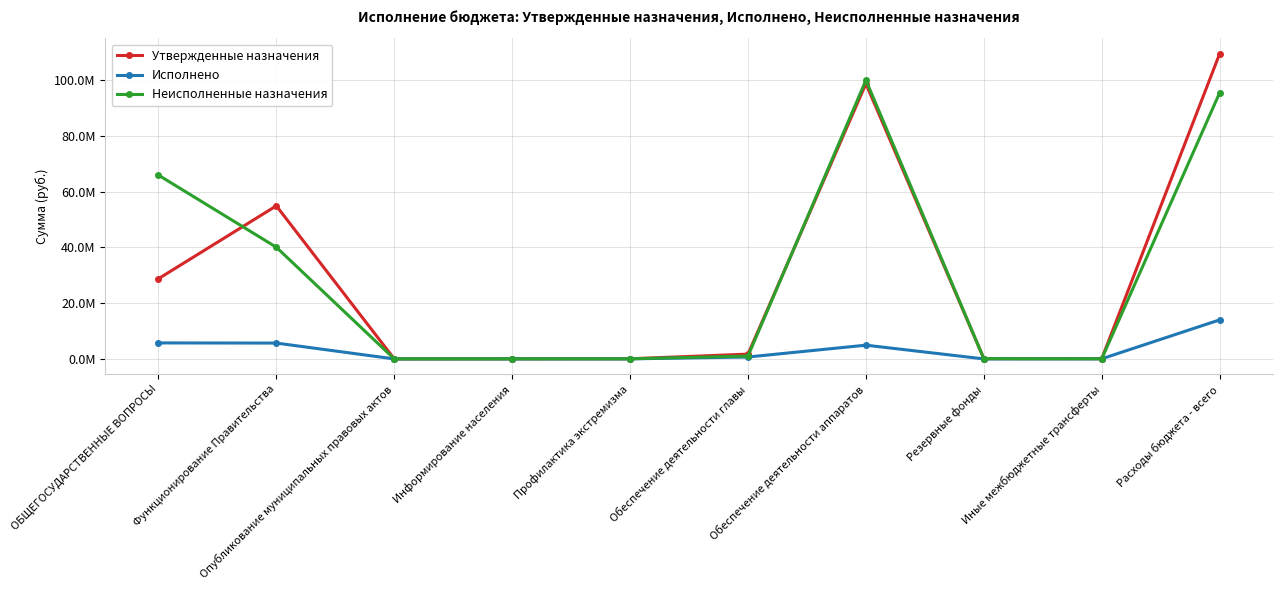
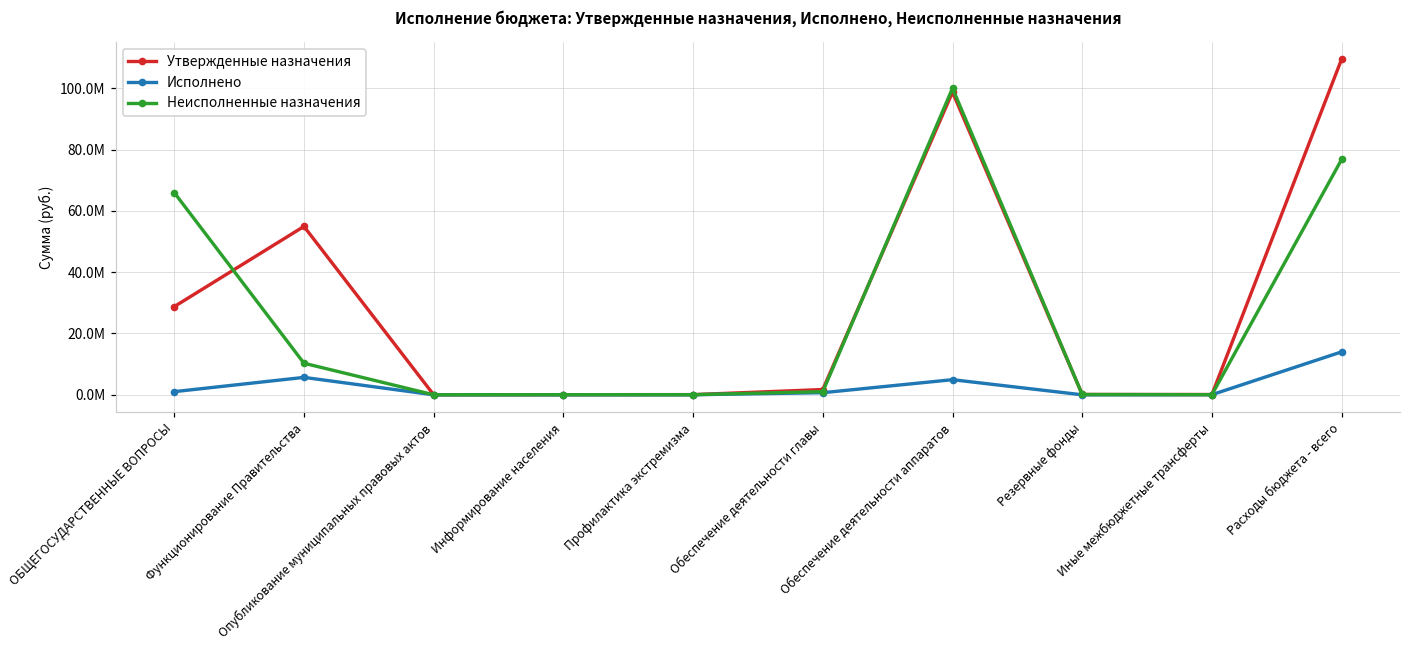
  {
    "Утвержденные назначения": {
      "ОБЩЕГОСУДАРСТВЕННЫЕ ВОПРОСЫ": 29000000,
      "Функционирование Правительства": 55000000,
      "Обеспечение деятельности аппаратов": 99000000,
      "Расходы бюджета - всего": 110000000
    },
    "Исполнено": {
-     "ОБЩЕГОСУДАРСТВЕННЫЕ ВОПРОСЫ": 6000000,
+     "ОБЩЕГОСУДАРСТВЕННЫЕ ВОПРОСЫ": 1000000,
      "Функционирование Правительства": 6000000,
      "Обеспечение деятельности аппаратов": 5000000,
      "Расходы бюджета - всего": 14000000
    },
    "Неисполненные назначения": {
      "ОБЩЕГОСУДАРСТВЕННЫЕ ВОПРОСЫ": 66000000,
-     "Функционирование Правительства": 40000000,
+     "Функционирование Правительства": 10000000,
      "Обеспечение деятельности аппаратов": 100000000,
-     "Расходы бюджета - всего": 96000000
+     "Расходы бюджета - всего": 77000000
    }
  }
